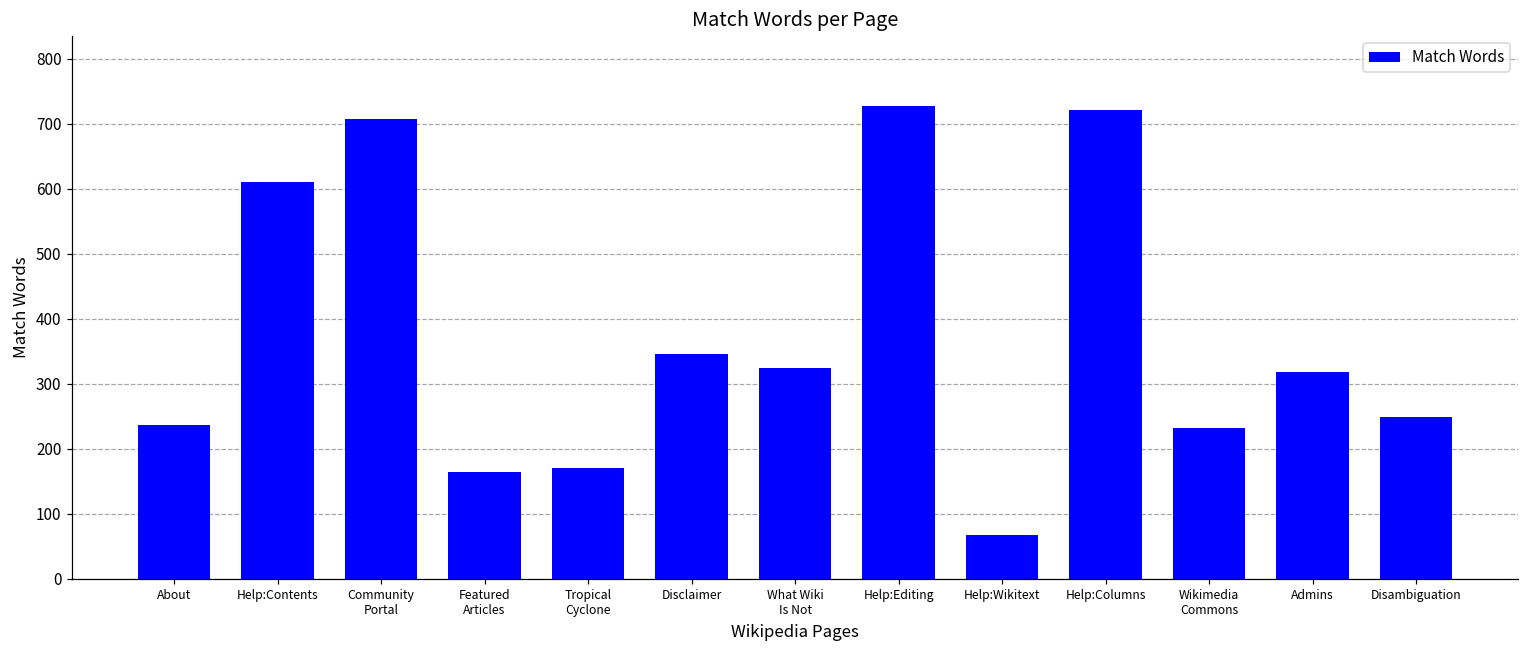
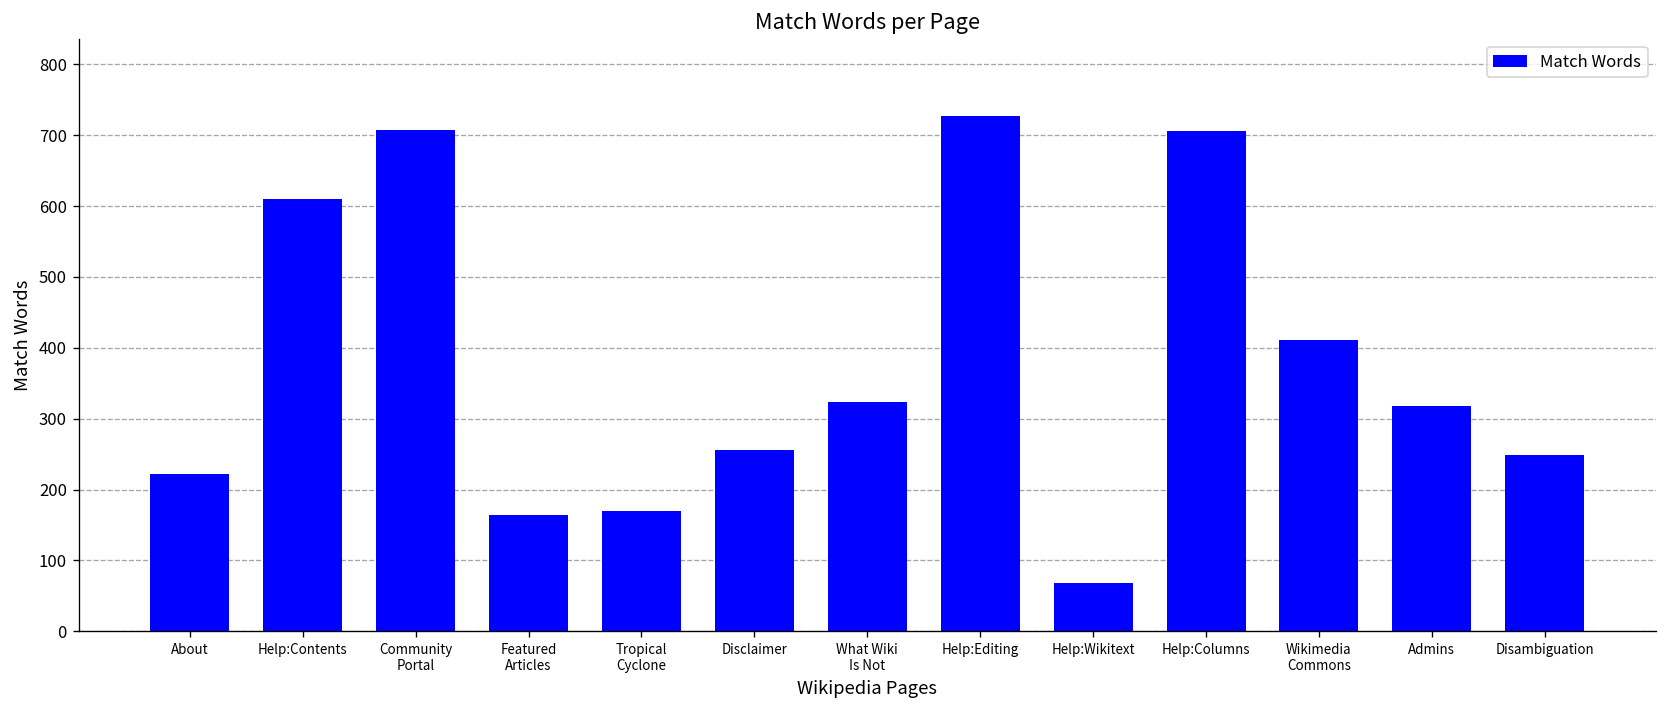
  {
-   "About": 240,
+   "About": 220,
    "Help:Contents": 610,
    "Community Portal": 710,
    "Featured Articles": 160,
    "Tropical Cyclone": 170,
-   "Disclaimer": 350,
+   "Disclaimer": 260,
    "What Wiki Is Not": 320,
    "Help:Editing": 730,
    "Help:Wikitext": 70,
-   "Help:Columns": 720,
-   "Wikimedia Commons": 230,
+   "Help:Columns": 710,
+   "Wikimedia Commons": 410,
    "Admins": 320,
    "Disambiguation": 250
  }
